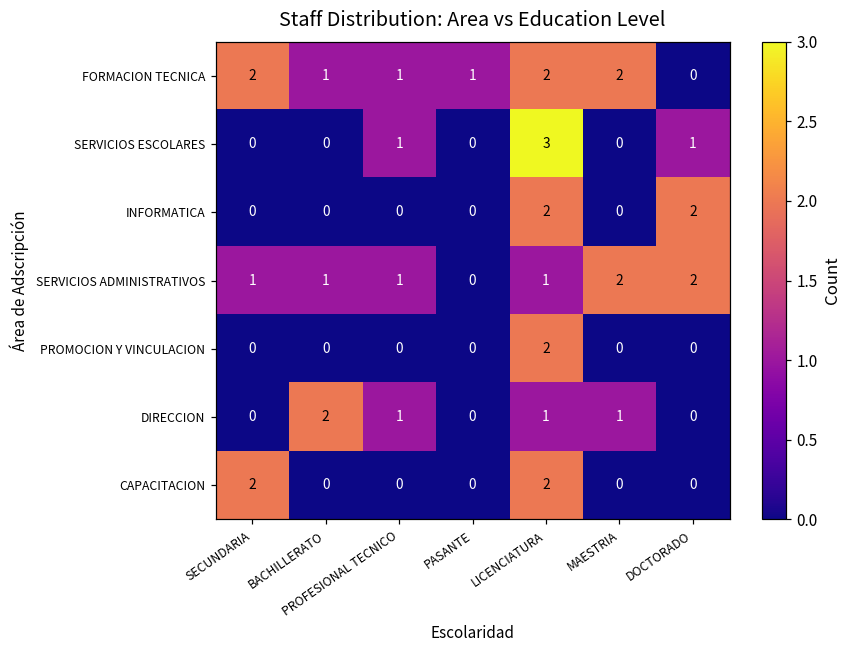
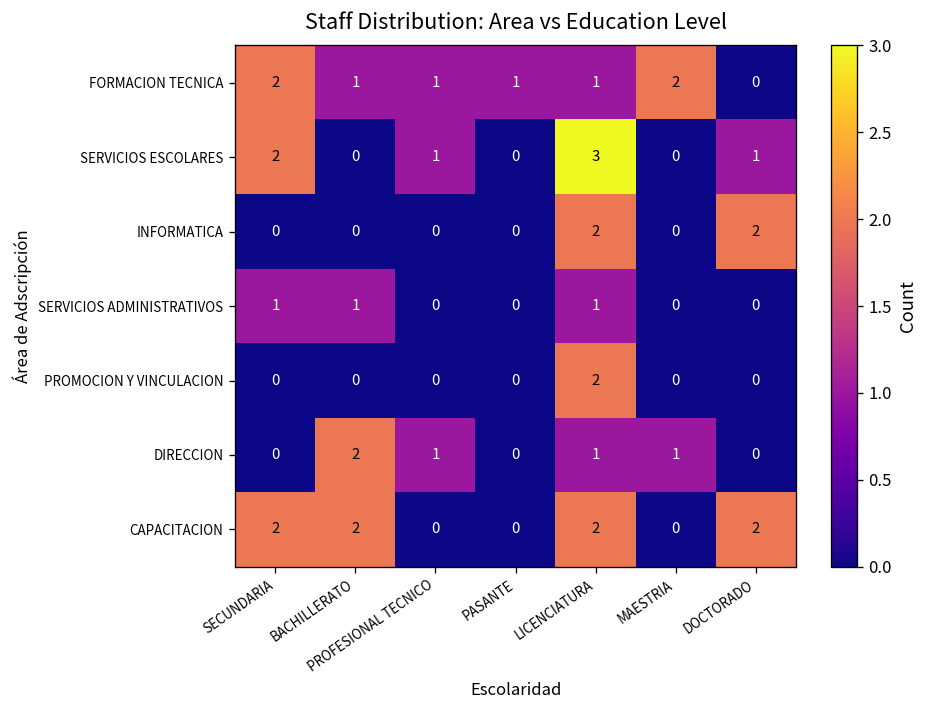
  {
    "FORMACION TECNICA": {
      "SECUNDARIA": 2,
      "BACHILLERATO": 1,
      "PROFESIONAL TECNICO": 1,
      "PASANTE": 1,
-     "LICENCIATURA": 2,
+     "LICENCIATURA": 1,
      "MAESTRIA": 2,
      "DOCTORADO": 0
    },
    "SERVICIOS ESCOLARES": {
-     "SECUNDARIA": 0,
+     "SECUNDARIA": 2,
      "BACHILLERATO": 0,
      "PROFESIONAL TECNICO": 1,
      "PASANTE": 0,
      "LICENCIATURA": 3,
      "MAESTRIA": 0,
      "DOCTORADO": 1
    },
    "INFORMATICA": {
      "SECUNDARIA": 0,
      "BACHILLERATO": 0,
      "PROFESIONAL TECNICO": 0,
      "PASANTE": 0,
      "LICENCIATURA": 2,
      "MAESTRIA": 0,
      "DOCTORADO": 2
    },
    "SERVICIOS ADMINISTRATIVOS": {
      "SECUNDARIA": 1,
      "BACHILLERATO": 1,
-     "PROFESIONAL TECNICO": 1,
+     "PROFESIONAL TECNICO": 0,
      "PASANTE": 0,
      "LICENCIATURA": 1,
-     "MAESTRIA": 2,
-     "DOCTORADO": 2
+     "MAESTRIA": 0,
+     "DOCTORADO": 0
    },
    "PROMOCION Y VINCULACION": {
      "SECUNDARIA": 0,
      "BACHILLERATO": 0,
      "PROFESIONAL TECNICO": 0,
      "PASANTE": 0,
      "LICENCIATURA": 2,
      "MAESTRIA": 0,
      "DOCTORADO": 0
    },
    "DIRECCION": {
      "SECUNDARIA": 0,
      "BACHILLERATO": 2,
      "PROFESIONAL TECNICO": 1,
      "PASANTE": 0,
      "LICENCIATURA": 1,
      "MAESTRIA": 1,
      "DOCTORADO": 0
    },
    "CAPACITACION": {
      "SECUNDARIA": 2,
-     "BACHILLERATO": 0,
+     "BACHILLERATO": 2,
      "PROFESIONAL TECNICO": 0,
      "PASANTE": 0,
      "LICENCIATURA": 2,
      "MAESTRIA": 0,
-     "DOCTORADO": 0
+     "DOCTORADO": 2
    }
  }
